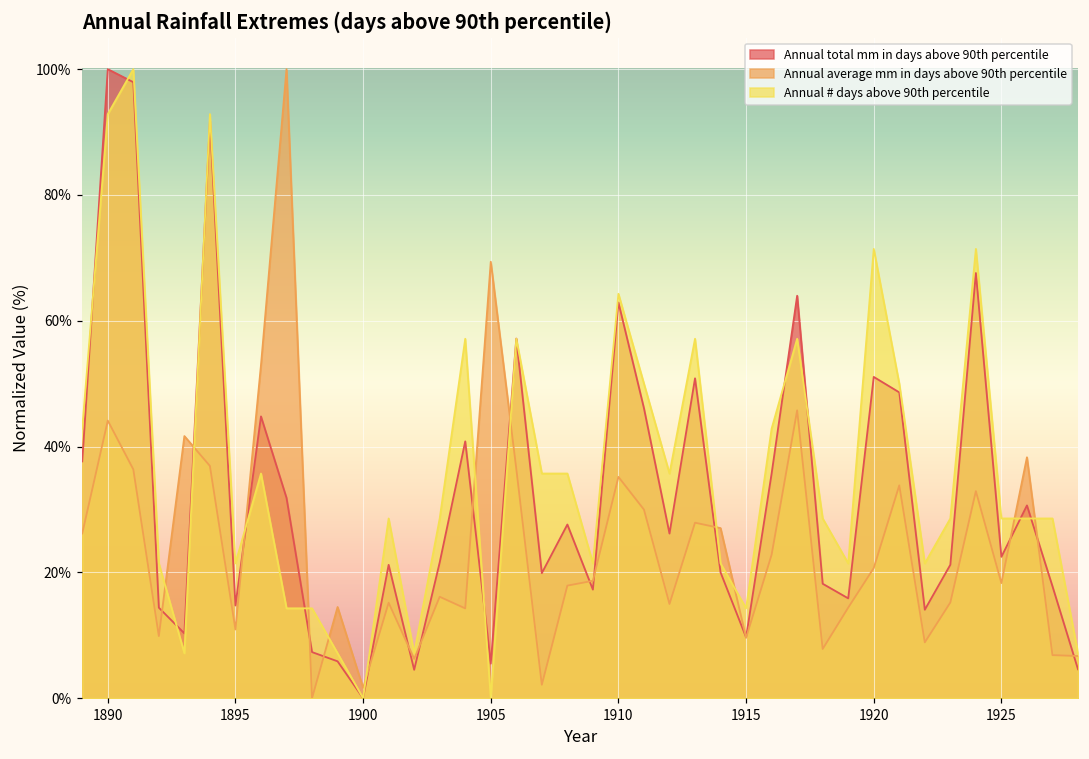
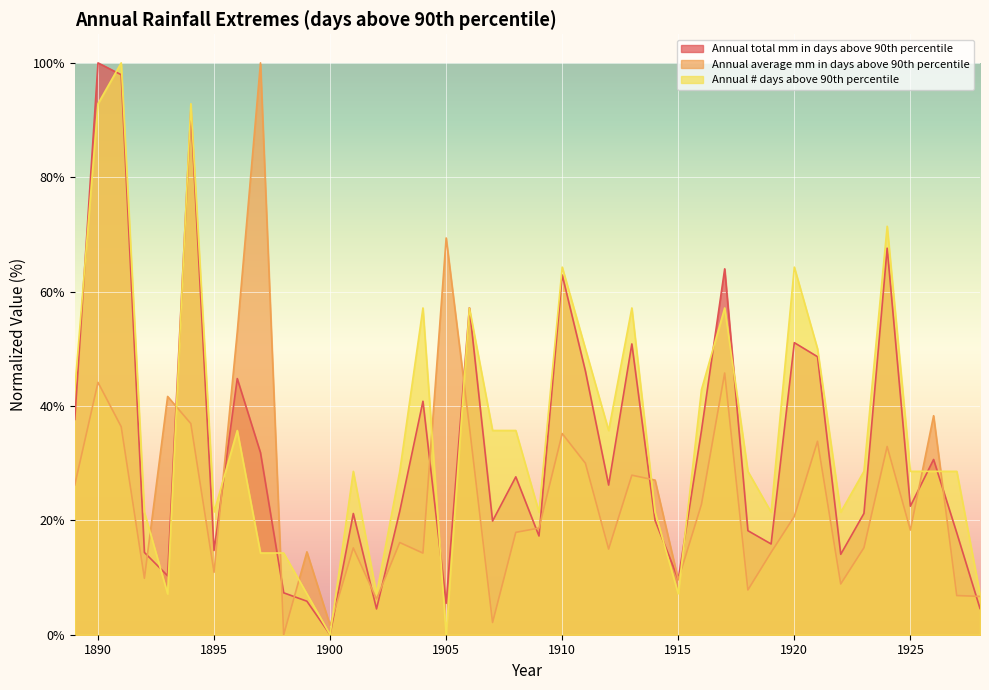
  {
    "Annual total mm in days above 90th percentile": {
      "1890": "100%",
      "1895": "15%",
      "1905": "5%",
      "1910": "63%",
      "1920": "51%",
      "1925": "22%"
    },
    "Annual average mm in days above 90th percentile": {
      "1890": "44%",
      "1895": "11%",
      "1900": "2%",
      "1905": "69%",
      "1910": "35%",
      "1920": "21%",
      "1925": "18%"
    },
    "Annual # days above 90th percentile": {
      "1890": "93%",
      "1895": "21%",
      "1905": "0%",
      "1910": "64%",
-     "1915": "14%",
-     "1920": "71%",
+     "1915": "7%",
+     "1920": "64%",
      "1925": "29%"
    }
  }
